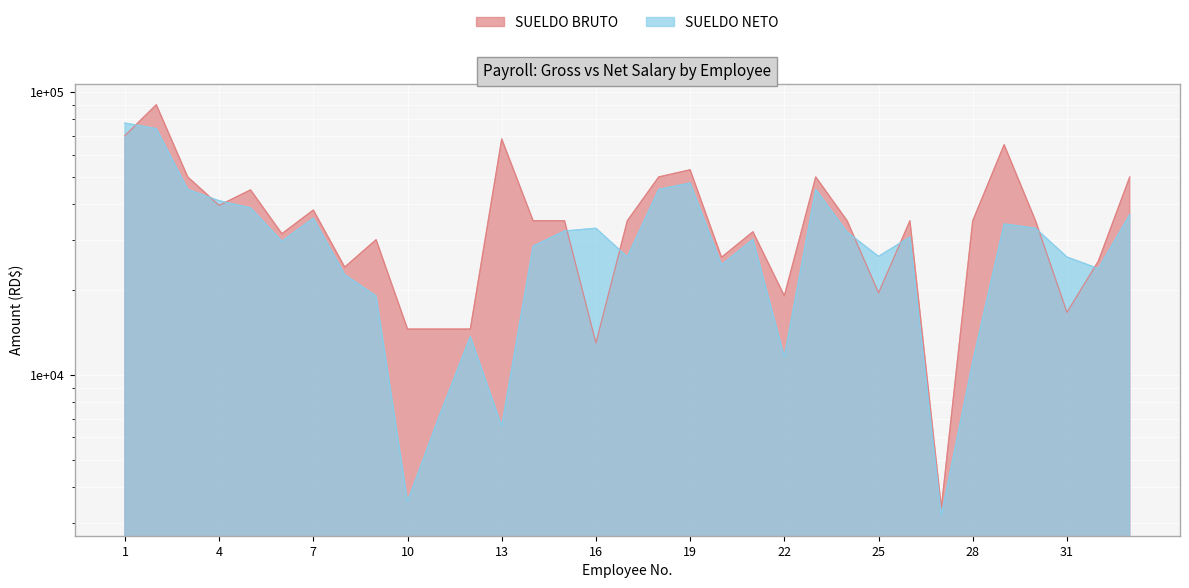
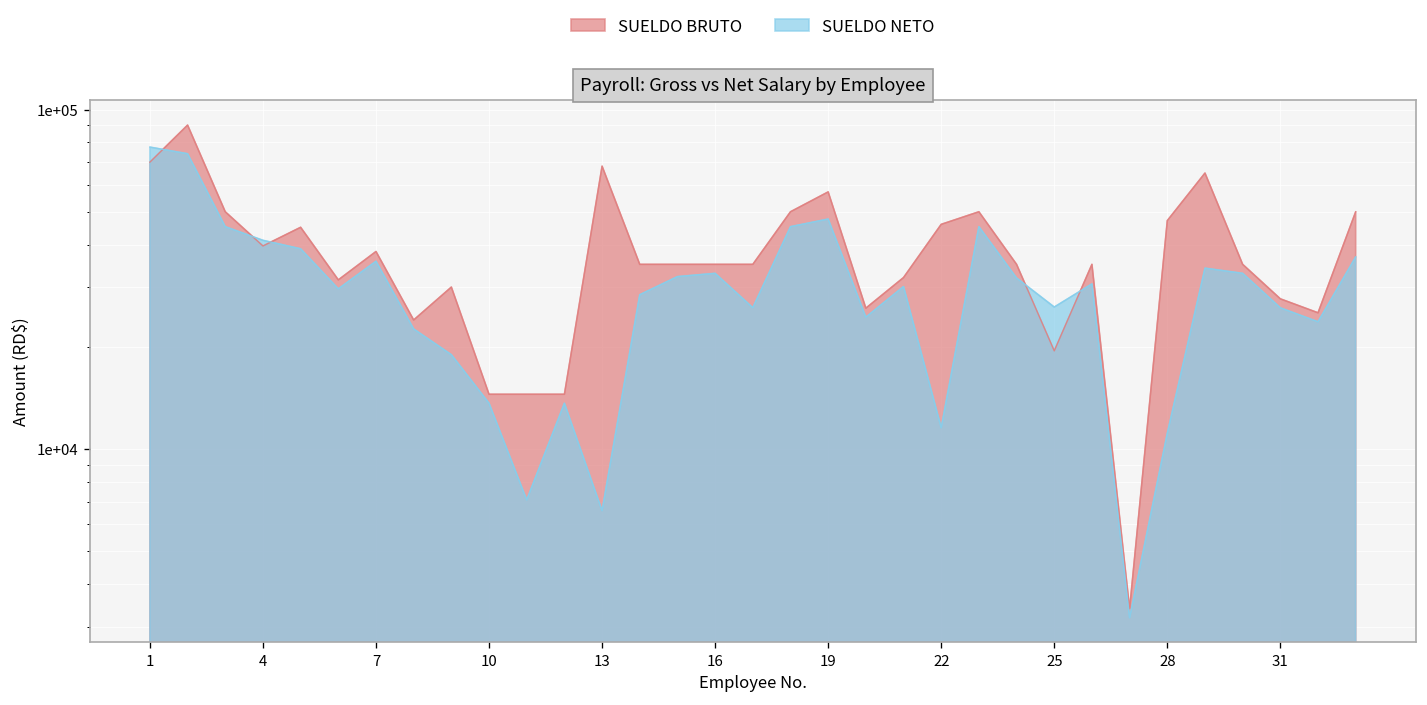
  {
    "SUELDO BRUTO": {
      "1": 70000,
      "4": 40000,
      "7": 38000,
      "10": 15000,
      "13": 68000,
-     "16": 13000,
-     "19": 53000,
-     "22": 19000,
+     "16": 35000,
+     "19": 57000,
+     "22": 46000,
      "25": 19000,
-     "28": 35000,
-     "31": 17000
+     "28": 47000,
+     "31": 28000
    },
    "SUELDO NETO": {
      "1": 78000,
      "4": 41000,
      "7": 36000,
-     "10": 3600,
+     "10": 14000,
      "13": 6600,
      "16": 33000,
      "19": 48000,
      "22": 11600,
      "25": 26000,
      "28": 11100,
      "31": 26000
    }
  }
